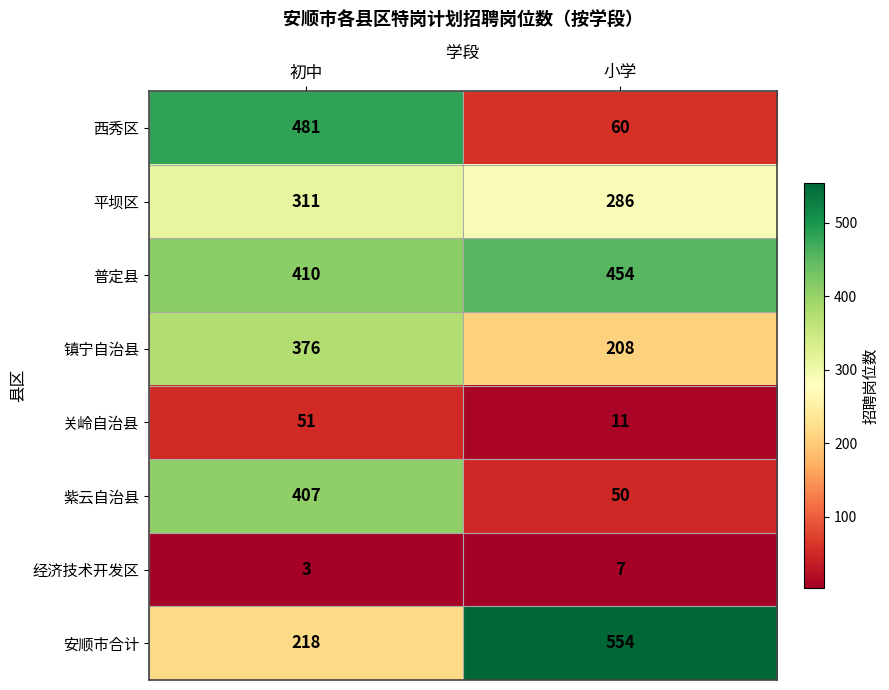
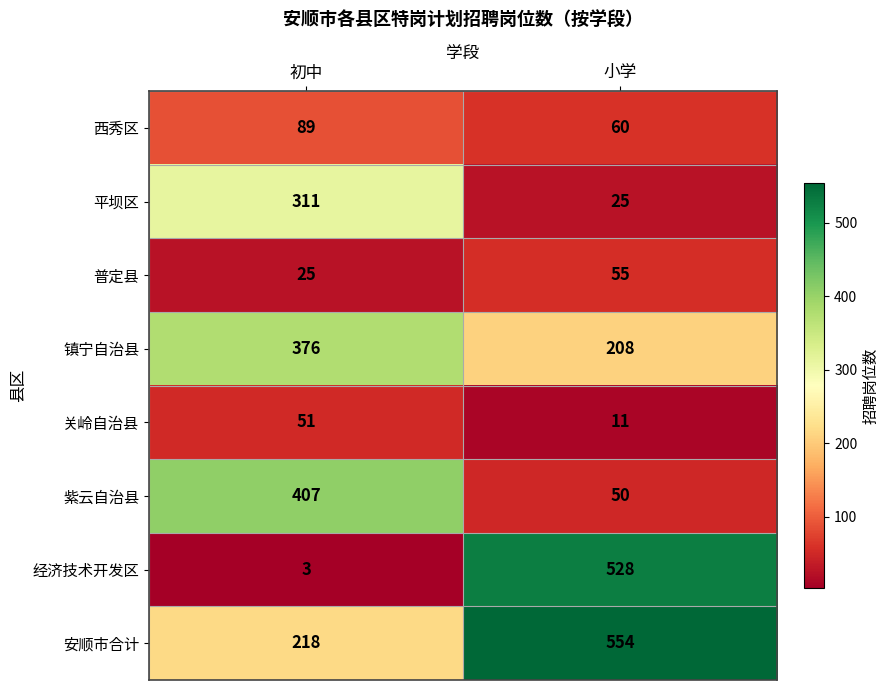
  {
    "西秀区": {
-     "初中": 481,
+     "初中": 89,
      "小学": 60
    },
    "平坝区": {
      "初中": 311,
-     "小学": 286
+     "小学": 25
    },
    "普定县": {
-     "初中": 410,
-     "小学": 454
+     "初中": 25,
+     "小学": 55
    },
    "镇宁自治县": {
      "初中": 376,
      "小学": 208
    },
    "关岭自治县": {
      "初中": 51,
      "小学": 11
    },
    "紫云自治县": {
      "初中": 407,
      "小学": 50
    },
    "经济技术开发区": {
      "初中": 3,
-     "小学": 7
+     "小学": 528
    },
    "安顺市合计": {
      "初中": 218,
      "小学": 554
    }
  }
